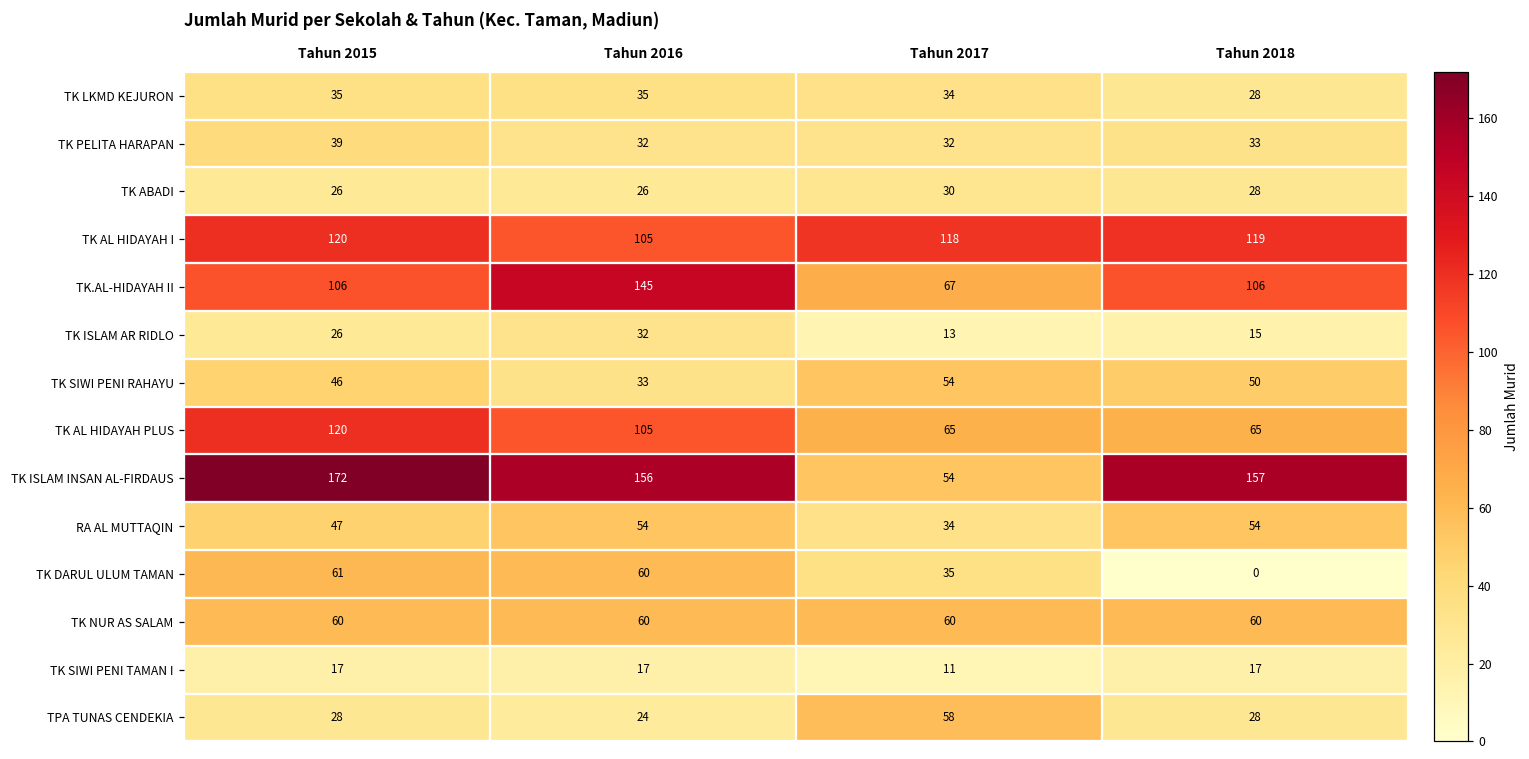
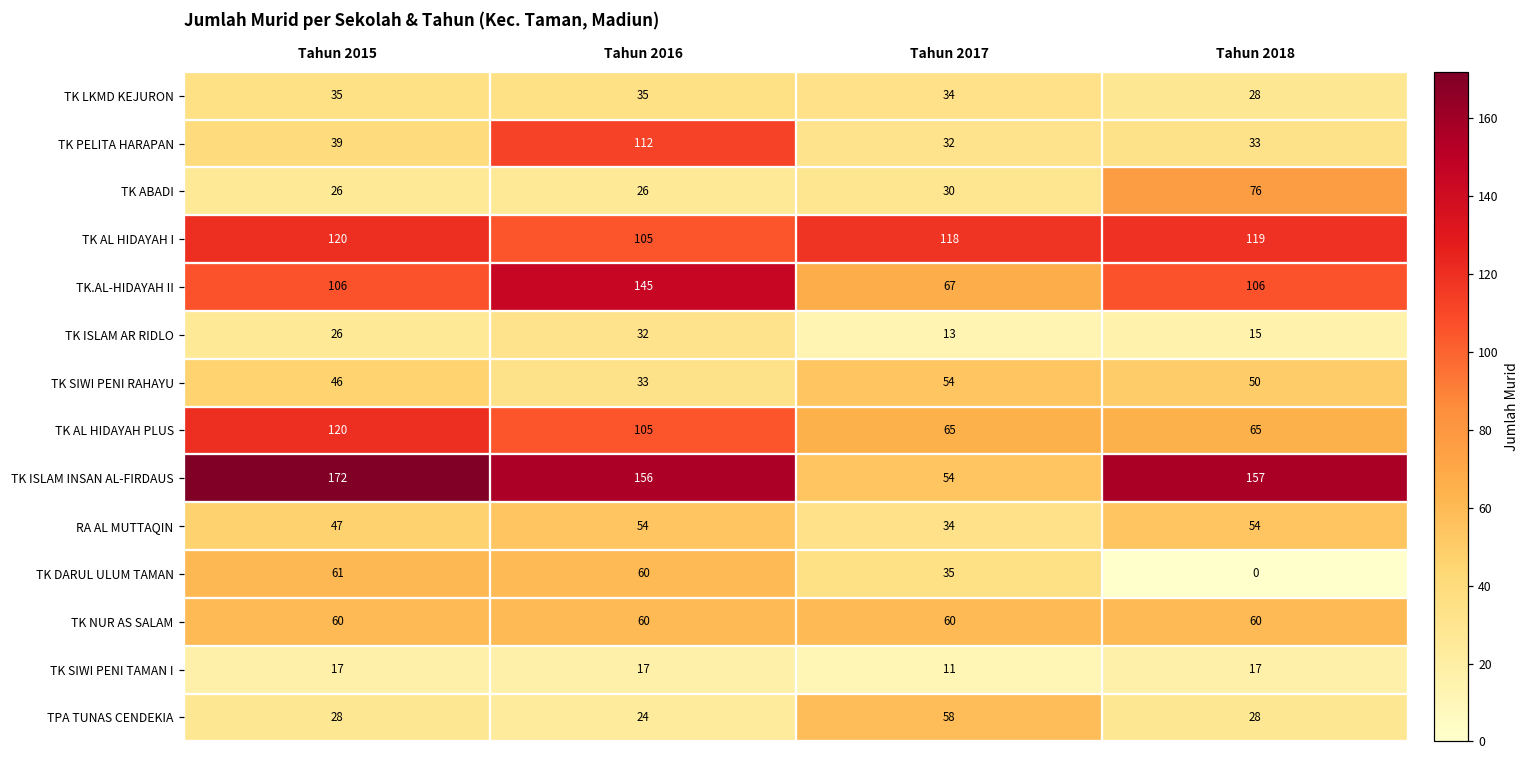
  {
    "TK LKMD KEJURON": {
      "Tahun 2015": 35,
      "Tahun 2016": 35,
      "Tahun 2017": 34,
      "Tahun 2018": 28
    },
    "TK PELITA HARAPAN": {
      "Tahun 2015": 39,
-     "Tahun 2016": 32,
+     "Tahun 2016": 112,
      "Tahun 2017": 32,
      "Tahun 2018": 33
    },
    "TK ABADI": {
      "Tahun 2015": 26,
      "Tahun 2016": 26,
      "Tahun 2017": 30,
-     "Tahun 2018": 28
+     "Tahun 2018": 76
    },
    "TK AL HIDAYAH I": {
      "Tahun 2015": 120,
      "Tahun 2016": 105,
      "Tahun 2017": 118,
      "Tahun 2018": 119
    },
    "TK.AL-HIDAYAH II": {
      "Tahun 2015": 106,
      "Tahun 2016": 145,
      "Tahun 2017": 67,
      "Tahun 2018": 106
    },
    "TK ISLAM AR RIDLO": {
      "Tahun 2015": 26,
      "Tahun 2016": 32,
      "Tahun 2017": 13,
      "Tahun 2018": 15
    },
    "TK SIWI PENI RAHAYU": {
      "Tahun 2015": 46,
      "Tahun 2016": 33,
      "Tahun 2017": 54,
      "Tahun 2018": 50
    },
    "TK AL HIDAYAH PLUS": {
      "Tahun 2015": 120,
      "Tahun 2016": 105,
      "Tahun 2017": 65,
      "Tahun 2018": 65
    },
    "TK ISLAM INSAN AL-FIRDAUS": {
      "Tahun 2015": 172,
      "Tahun 2016": 156,
      "Tahun 2017": 54,
      "Tahun 2018": 157
    },
    "RA AL MUTTAQIN": {
      "Tahun 2015": 47,
      "Tahun 2016": 54,
      "Tahun 2017": 34,
      "Tahun 2018": 54
    },
    "TK DARUL ULUM TAMAN": {
      "Tahun 2015": 61,
      "Tahun 2016": 60,
      "Tahun 2017": 35,
      "Tahun 2018": 0
    },
    "TK NUR AS SALAM": {
      "Tahun 2015": 60,
      "Tahun 2016": 60,
      "Tahun 2017": 60,
      "Tahun 2018": 60
    },
    "TK SIWI PENI TAMAN I": {
      "Tahun 2015": 17,
      "Tahun 2016": 17,
      "Tahun 2017": 11,
      "Tahun 2018": 17
    },
    "TPA TUNAS CENDEKIA": {
      "Tahun 2015": 28,
      "Tahun 2016": 24,
      "Tahun 2017": 58,
      "Tahun 2018": 28
    }
  }
